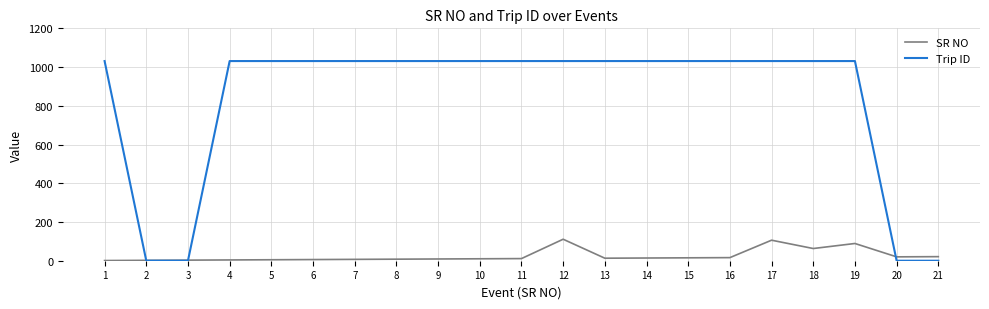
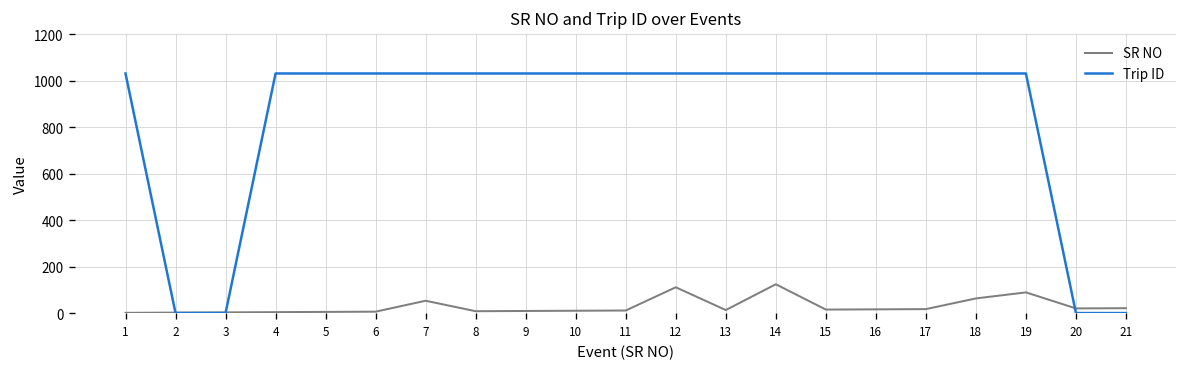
  {
    "SR NO": {
      "1": 0,
      "4": 0,
      "5": 10,
      "6": 10,
-     "7": 10,
+     "7": 50,
      "8": 10,
      "9": 10,
      "10": 10,
      "11": 10,
      "12": 110,
      "13": 10,
-     "14": 10,
+     "14": 120,
      "15": 20,
      "16": 20,
-     "17": 110,
+     "17": 20,
      "18": 60,
      "19": 90,
      "20": 20,
      "21": 20
    },
    "Trip ID": {
      "1": 1030,
      "4": 1030,
      "5": 1030,
      "6": 1030,
      "7": 1030,
      "8": 1030,
      "9": 1030,
      "10": 1030,
      "11": 1030,
      "12": 1030,
      "13": 1030,
      "14": 1030,
      "15": 1030,
      "16": 1030,
      "17": 1030,
      "18": 1030,
      "19": 1030,
      "20": 0,
      "21": 0
    }
  }
